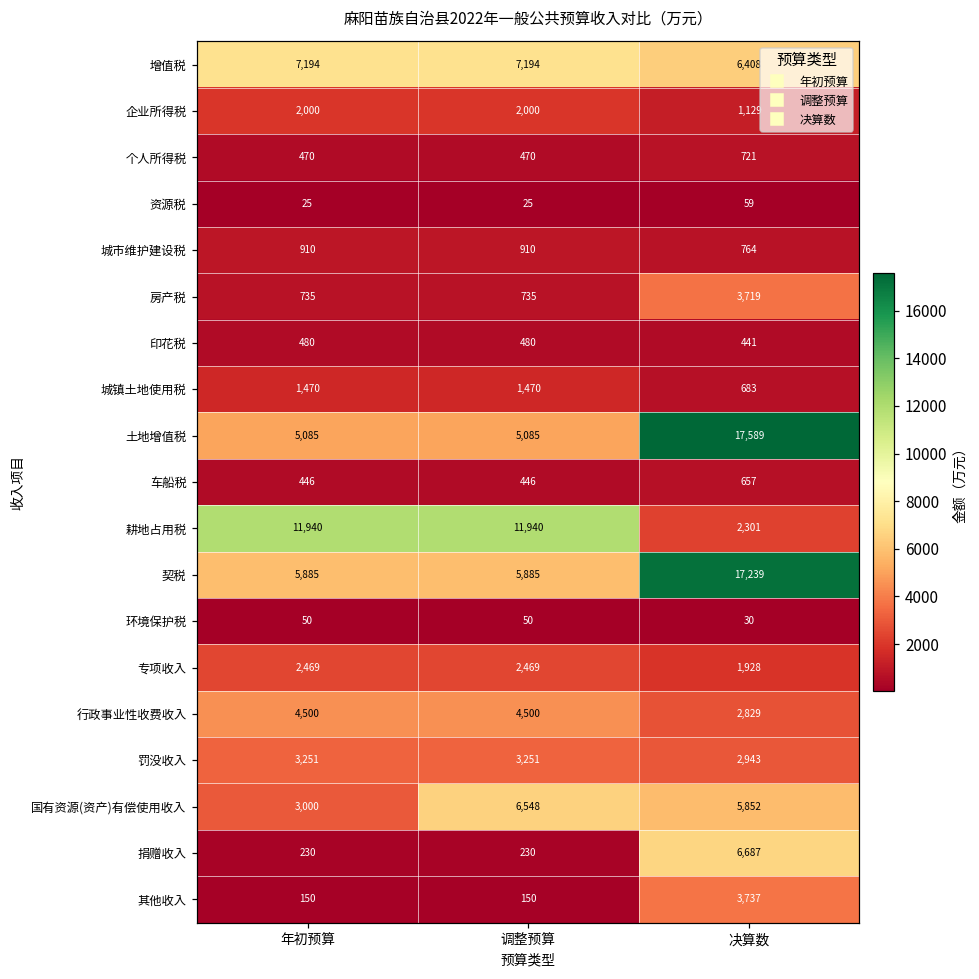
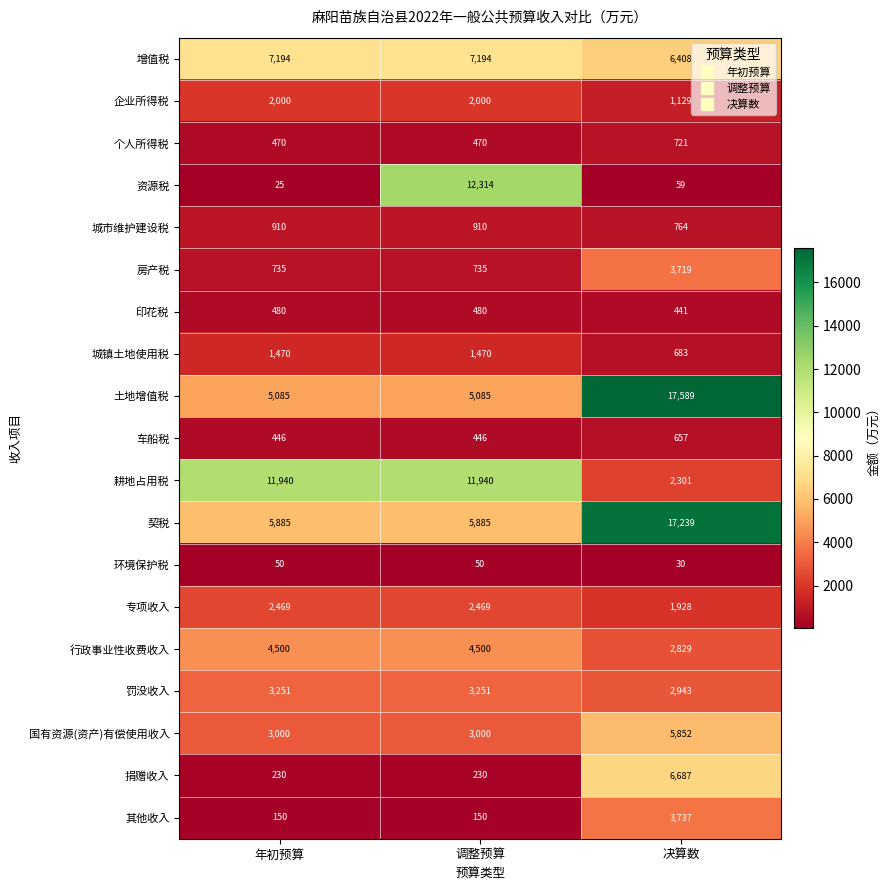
  {
    "增值税": {
      "年初预算": "7,194",
      "调整预算": "7,194"
    },
    "企业所得税": {
      "年初预算": "2,000",
      "调整预算": "2,000"
    },
    "个人所得税": {
      "年初预算": "470",
      "调整预算": "470",
      "决算数": "721"
    },
    "资源税": {
      "年初预算": "25",
-     "调整预算": "25",
+     "调整预算": "12,314",
      "决算数": "59"
    },
    "城市维护建设税": {
      "年初预算": "910",
      "调整预算": "910",
      "决算数": "764"
    },
    "房产税": {
      "年初预算": "735",
      "调整预算": "735",
      "决算数": "3,719"
    },
    "印花税": {
      "年初预算": "480",
      "调整预算": "480",
      "决算数": "441"
    },
    "城镇土地使用税": {
      "年初预算": "1,470",
      "调整预算": "1,470",
      "决算数": "683"
    },
    "土地增值税": {
      "年初预算": "5,085",
      "调整预算": "5,085",
      "决算数": "17,589"
    },
    "车船税": {
      "年初预算": "446",
      "调整预算": "446",
      "决算数": "657"
    },
    "耕地占用税": {
      "年初预算": "11,940",
      "调整预算": "11,940",
      "决算数": "2,301"
    },
    "契税": {
      "年初预算": "5,885",
      "调整预算": "5,885",
      "决算数": "17,239"
    },
    "环境保护税": {
      "年初预算": "50",
      "调整预算": "50",
      "决算数": "30"
    },
    "专项收入": {
      "年初预算": "2,469",
      "调整预算": "2,469",
      "决算数": "1,928"
    },
    "行政事业性收费收入": {
      "年初预算": "4,500",
      "调整预算": "4,500",
      "决算数": "2,829"
    },
    "罚没收入": {
      "年初预算": "3,251",
      "调整预算": "3,251",
      "决算数": "2,943"
    },
    "国有资源(资产)有偿使用收入": {
      "年初预算": "3,000",
-     "调整预算": "6,548",
+     "调整预算": "3,000",
      "决算数": "5,852"
    },
    "捐赠收入": {
      "年初预算": "230",
      "调整预算": "230",
      "决算数": "6,687"
    },
    "其他收入": {
      "年初预算": "150",
      "调整预算": "150",
      "决算数": "3,737"
    }
  }
